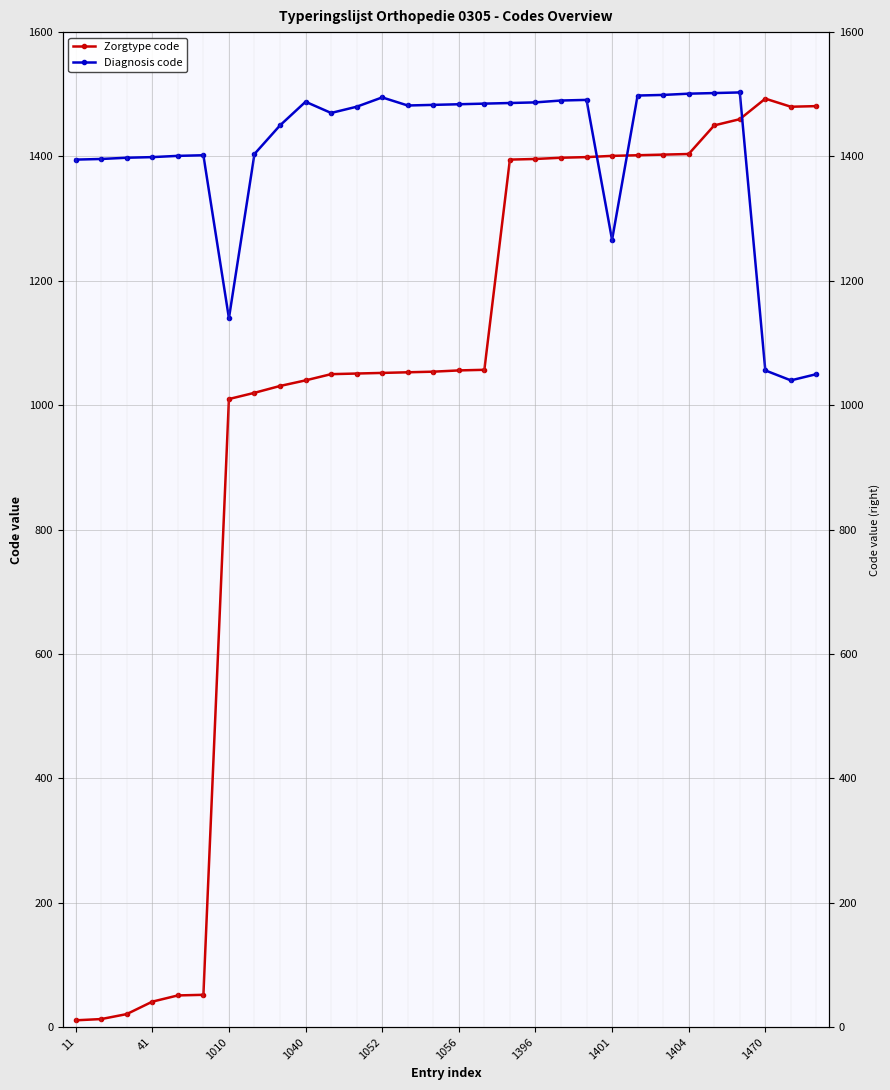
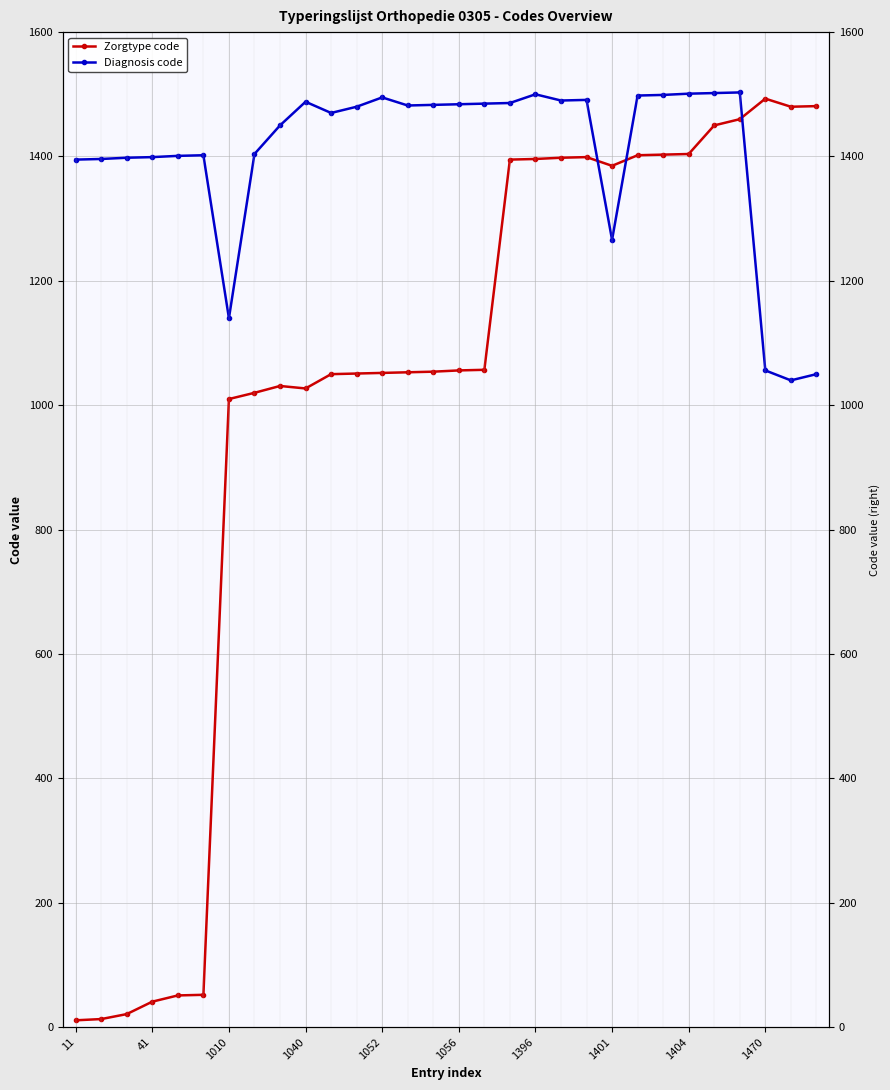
  {
    "Zorgtype code": {
      "11": 10,
      "41": 40,
      "1010": 1010,
-     "1040": 1040,
+     "1040": 1030,
      "1052": 1050,
      "1056": 1060,
      "1396": 1400,
-     "1401": 1400,
+     "1401": 1390,
      "1404": 1400,
      "1470": 1490
    },
    "Diagnosis code": {
      "11": 1400,
      "41": 1400,
      "1010": 1140,
      "1040": 1490,
      "1052": 1500,
      "1056": 1480,
-     "1396": 1490,
+     "1396": 1500,
      "1401": 1270,
      "1404": 1500,
      "1470": 1060
    }
  }
